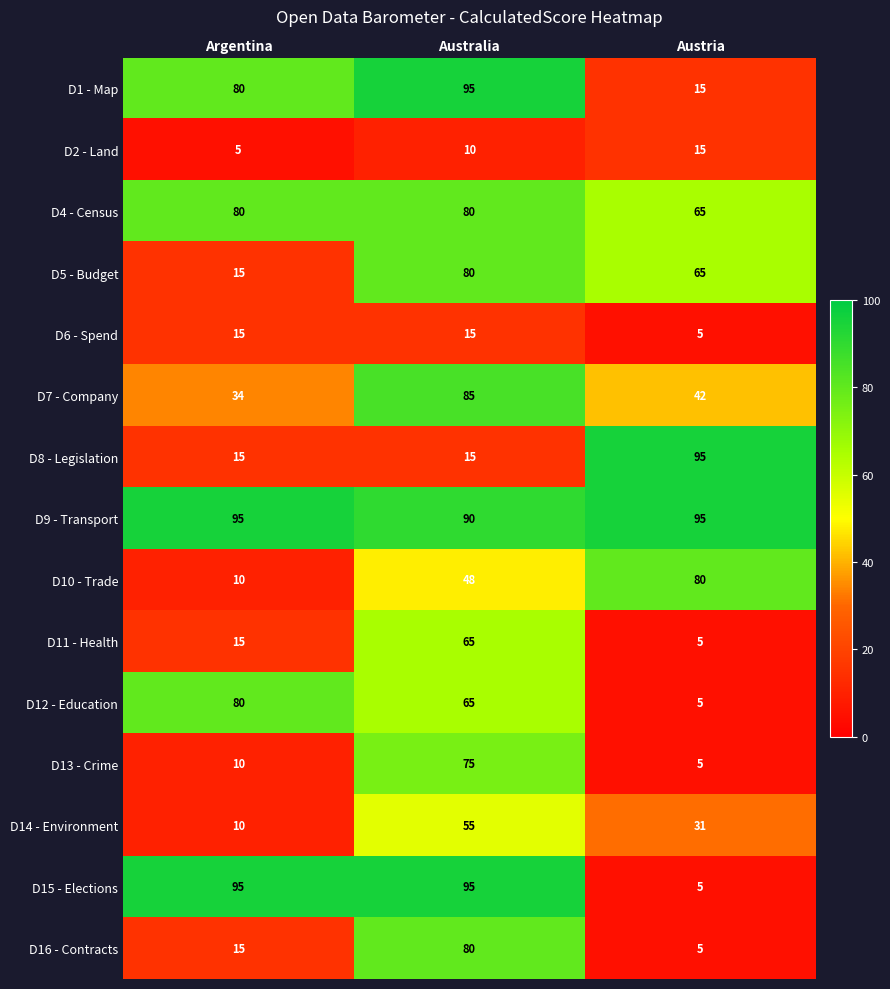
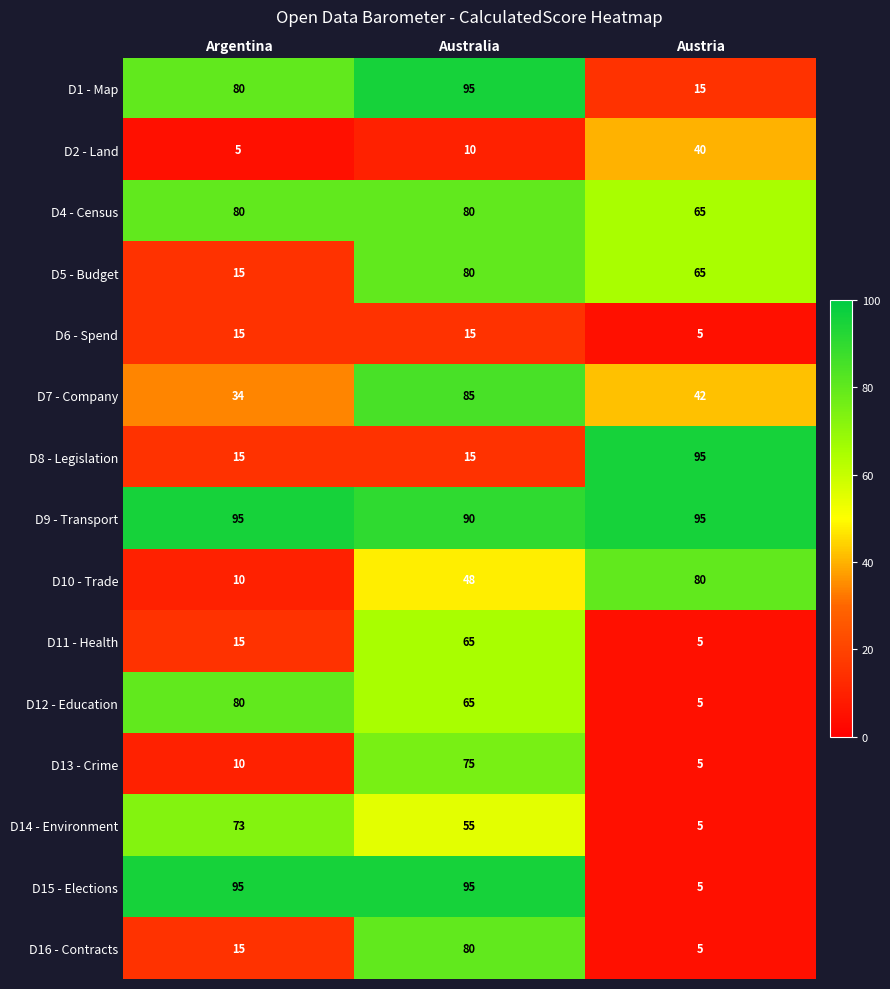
  {
    "D1 - Map": {
      "Argentina": 80,
      "Australia": 95,
      "Austria": 15
    },
    "D2 - Land": {
      "Argentina": 5,
      "Australia": 10,
-     "Austria": 15
+     "Austria": 40
    },
    "D4 - Census": {
      "Argentina": 80,
      "Australia": 80,
      "Austria": 65
    },
    "D5 - Budget": {
      "Argentina": 15,
      "Australia": 80,
      "Austria": 65
    },
    "D6 - Spend": {
      "Argentina": 15,
      "Australia": 15,
      "Austria": 5
    },
    "D7 - Company": {
      "Argentina": 34,
      "Australia": 85,
      "Austria": 42
    },
    "D8 - Legislation": {
      "Argentina": 15,
      "Australia": 15,
      "Austria": 95
    },
    "D9 - Transport": {
      "Argentina": 95,
      "Australia": 90,
      "Austria": 95
    },
    "D10 - Trade": {
      "Argentina": 10,
      "Australia": 48,
      "Austria": 80
    },
    "D11 - Health": {
      "Argentina": 15,
      "Australia": 65,
      "Austria": 5
    },
    "D12 - Education": {
      "Argentina": 80,
      "Australia": 65,
      "Austria": 5
    },
    "D13 - Crime": {
      "Argentina": 10,
      "Australia": 75,
      "Austria": 5
    },
    "D14 - Environment": {
-     "Argentina": 10,
+     "Argentina": 73,
      "Australia": 55,
-     "Austria": 31
+     "Austria": 5
    },
    "D15 - Elections": {
      "Argentina": 95,
      "Australia": 95,
      "Austria": 5
    },
    "D16 - Contracts": {
      "Argentina": 15,
      "Australia": 80,
      "Austria": 5
    }
  }
